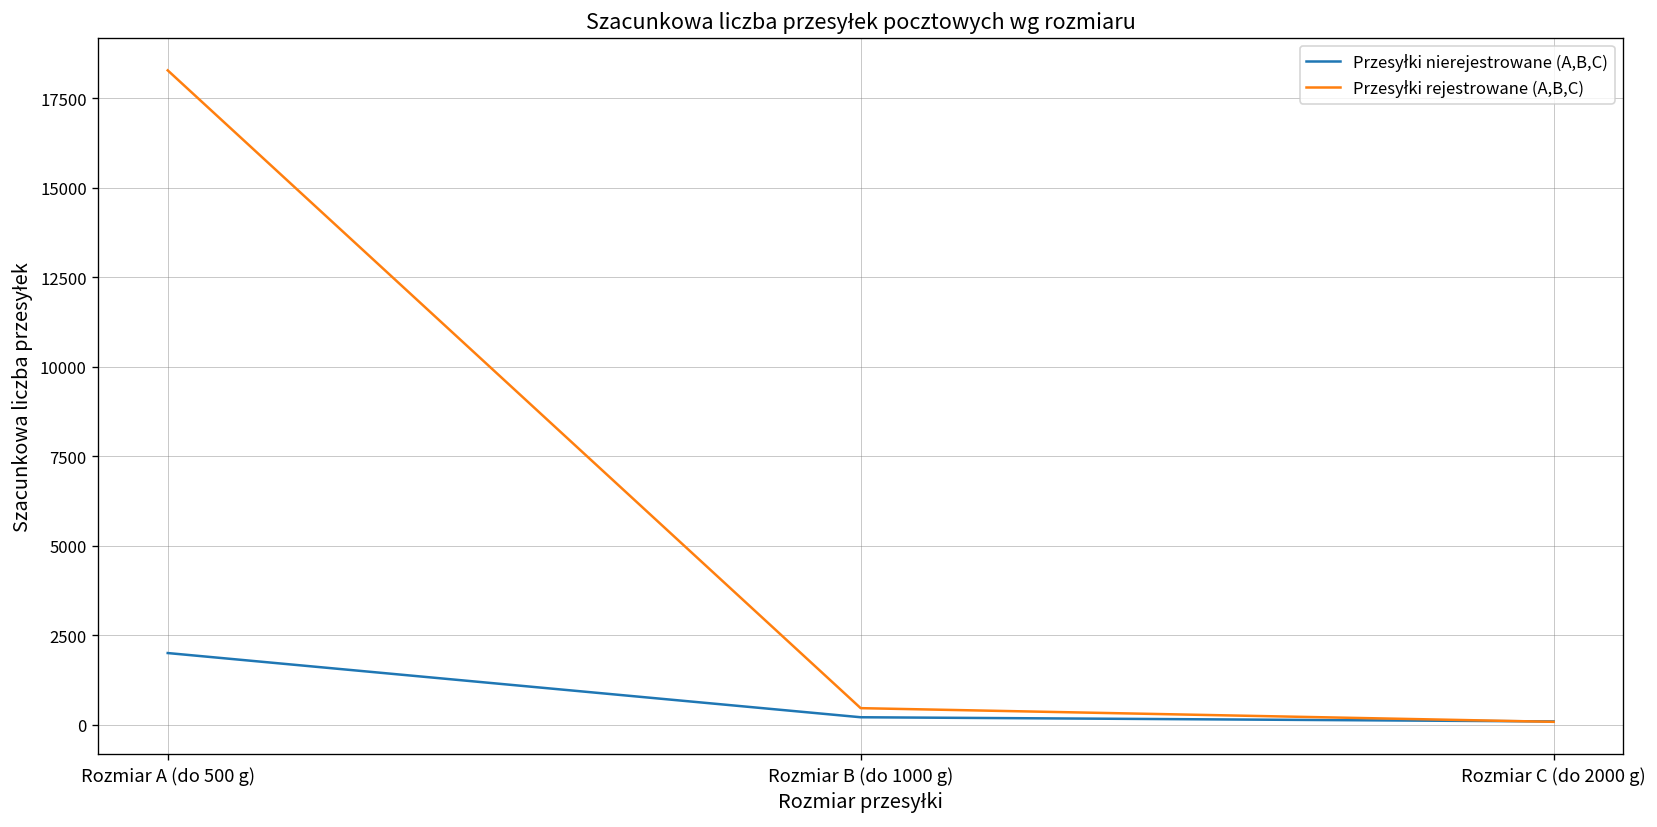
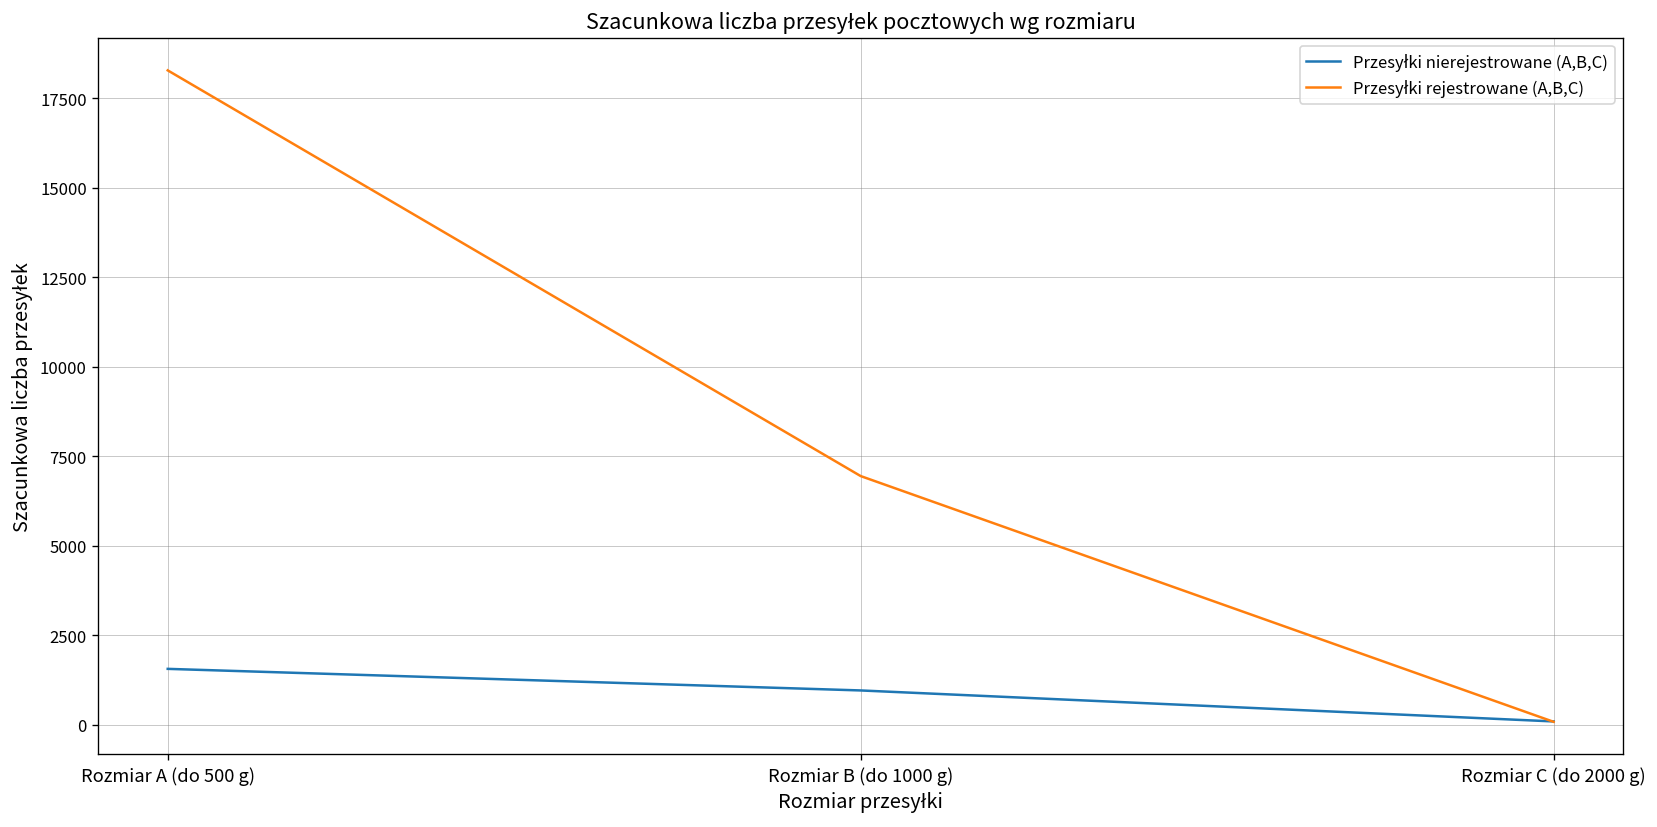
  {
    "Przesyłki nierejestrowane (A,B,C)": {
-     "Rozmiar A (do 500 g)": 2000,
-     "Rozmiar B (do 1000 g)": 200
+     "Rozmiar A (do 500 g)": 1600,
+     "Rozmiar B (do 1000 g)": 1000
    },
    "Przesyłki rejestrowane (A,B,C)": {
      "Rozmiar A (do 500 g)": 18300,
-     "Rozmiar B (do 1000 g)": 500
+     "Rozmiar B (do 1000 g)": 6900
    }
  }
